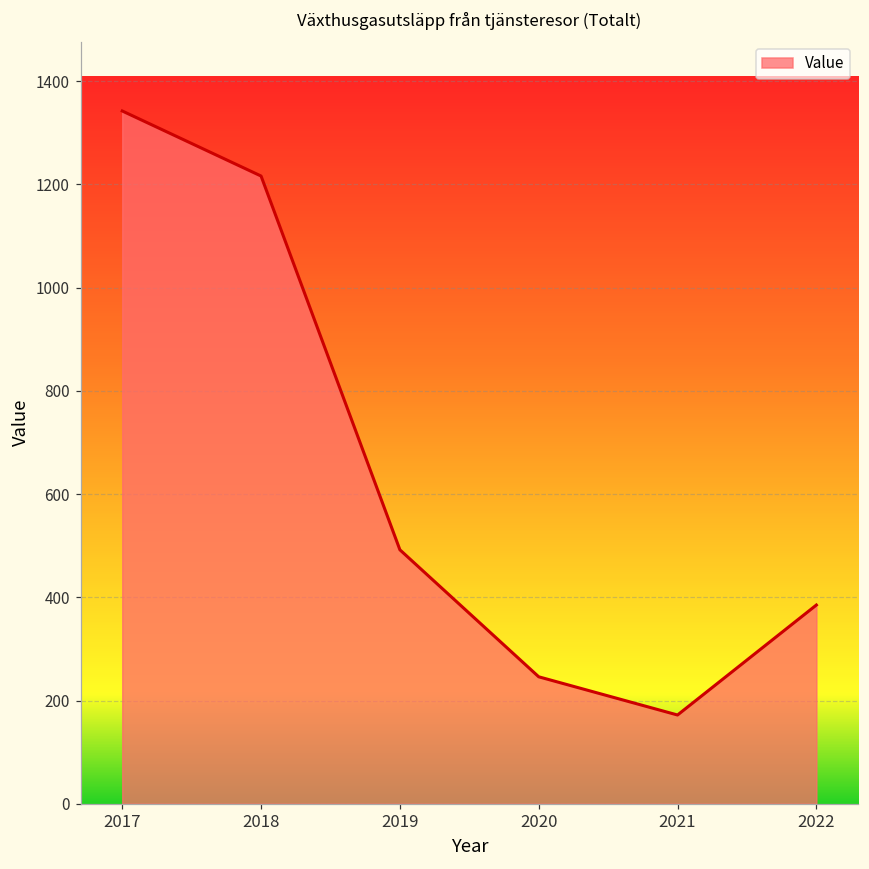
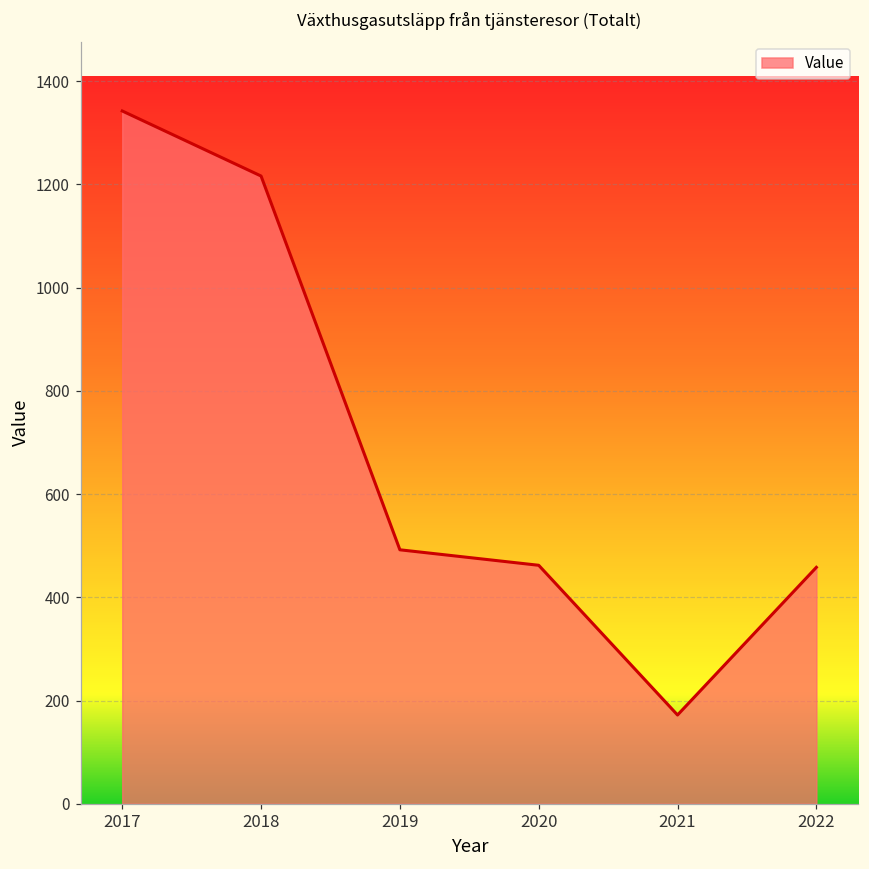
  {
    "2017": 1340,
    "2018": 1220,
    "2019": 490,
-   "2020": 250,
+   "2020": 460,
    "2021": 170,
-   "2022": 390
+   "2022": 460
  }
